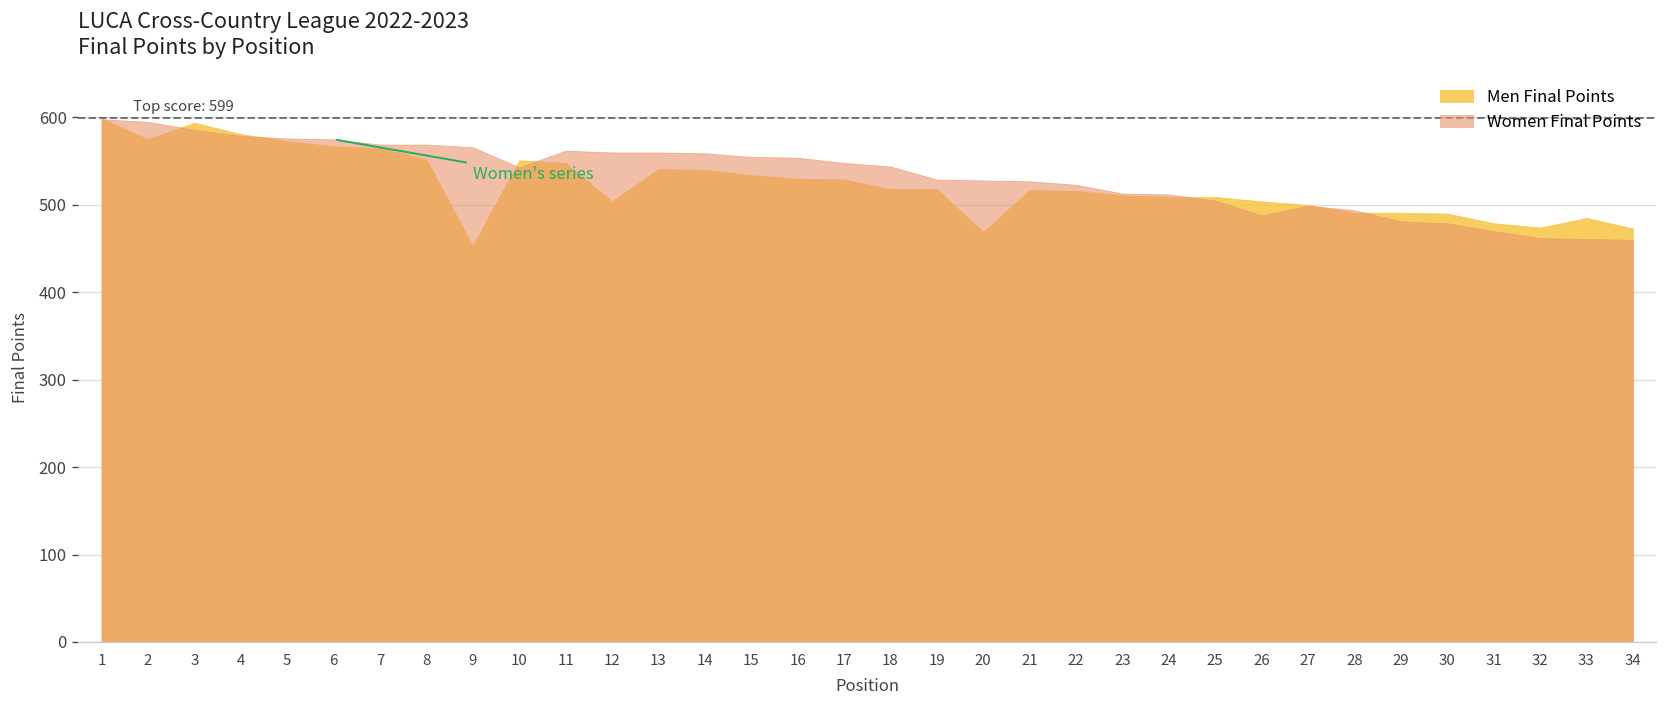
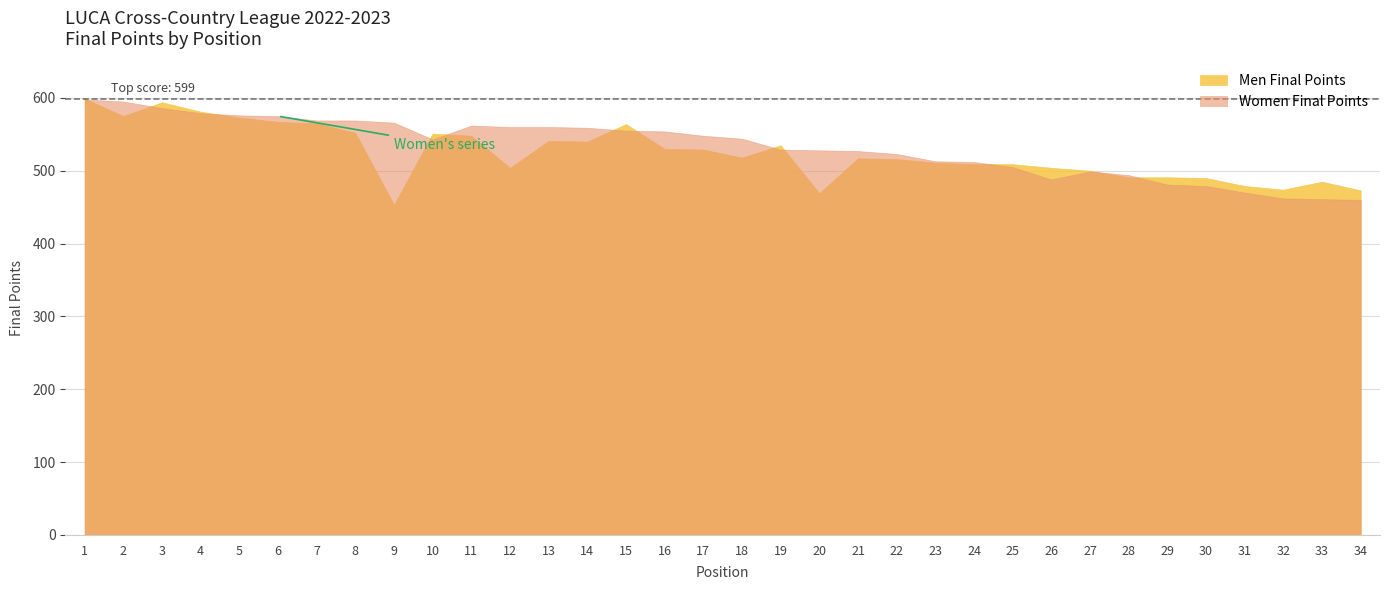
  {
    "Men Final Points": {
      "2": 580,
      "3": 590,
      "6": 570,
      "7": 570,
      "8": 550,
      "9": 450,
      "10": 550,
      "11": 550,
      "12": 500,
      "13": 540,
      "14": 540,
-     "15": 530,
+     "15": 560,
      "16": 530,
      "17": 530,
      "18": 520,
-     "19": 520,
+     "19": 540,
      "20": 470,
      "21": 520,
      "22": 520,
      "25": 510,
      "26": 500,
      "29": 490,
      "30": 490,
      "31": 480,
      "32": 470,
      "33": 490,
      "34": 470
    },
    "Women Final Points": {
      "3": 590,
      "6": 580,
      "7": 570,
      "8": 570,
      "9": 570,
      "10": 540,
      "11": 560,
      "12": 560,
      "13": 560,
      "14": 560,
      "15": 560,
      "16": 550,
      "17": 550,
      "18": 540,
      "19": 530,
      "20": 530,
      "21": 530,
      "22": 520,
      "25": 510,
      "26": 490,
      "29": 480,
      "30": 480,
      "31": 470,
      "32": 460,
      "33": 460,
      "34": 460
    }
  }
